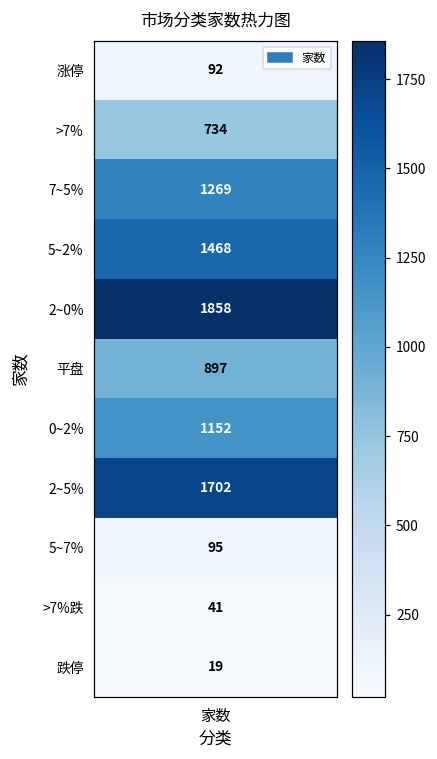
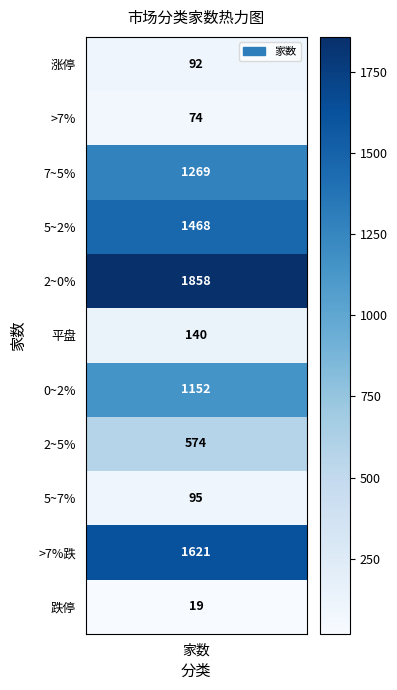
  {
    "涨停": {
      "家数": 92
    },
    ">7%": {
-     "家数": 734
+     "家数": 74
    },
    "7~5%": {
      "家数": 1269
    },
    "5~2%": {
      "家数": 1468
    },
    "2~0%": {
      "家数": 1858
    },
    "平盘": {
-     "家数": 897
+     "家数": 140
    },
    "0~2%": {
      "家数": 1152
    },
    "2~5%": {
-     "家数": 1702
+     "家数": 574
    },
    "5~7%": {
      "家数": 95
    },
    ">7%跌": {
-     "家数": 41
+     "家数": 1621
    },
    "跌停": {
      "家数": 19
    }
  }
